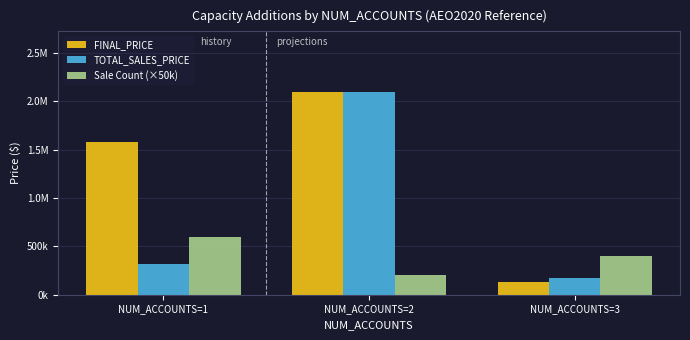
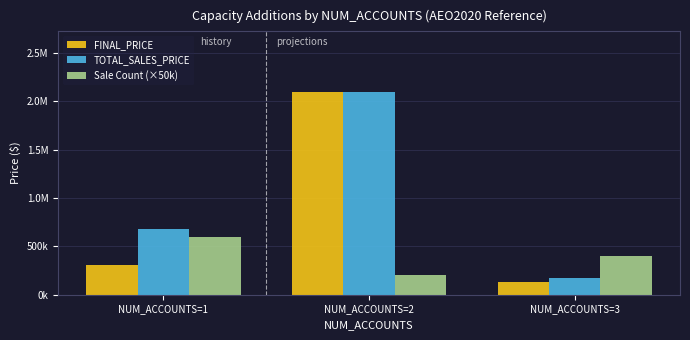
  {
    "FINAL_PRICE": {
-     "NUM_ACCOUNTS=1": 1600000,
+     "NUM_ACCOUNTS=1": 300000,
      "NUM_ACCOUNTS=2": 2100000,
      "NUM_ACCOUNTS=3": 100000
    },
    "TOTAL_SALES_PRICE": {
-     "NUM_ACCOUNTS=1": 300000,
+     "NUM_ACCOUNTS=1": 700000,
      "NUM_ACCOUNTS=2": 2100000,
      "NUM_ACCOUNTS=3": 200000
    },
    "Sale Count (×50k)": {
      "NUM_ACCOUNTS=1": 600000,
      "NUM_ACCOUNTS=2": 200000,
      "NUM_ACCOUNTS=3": 400000
    }
  }
